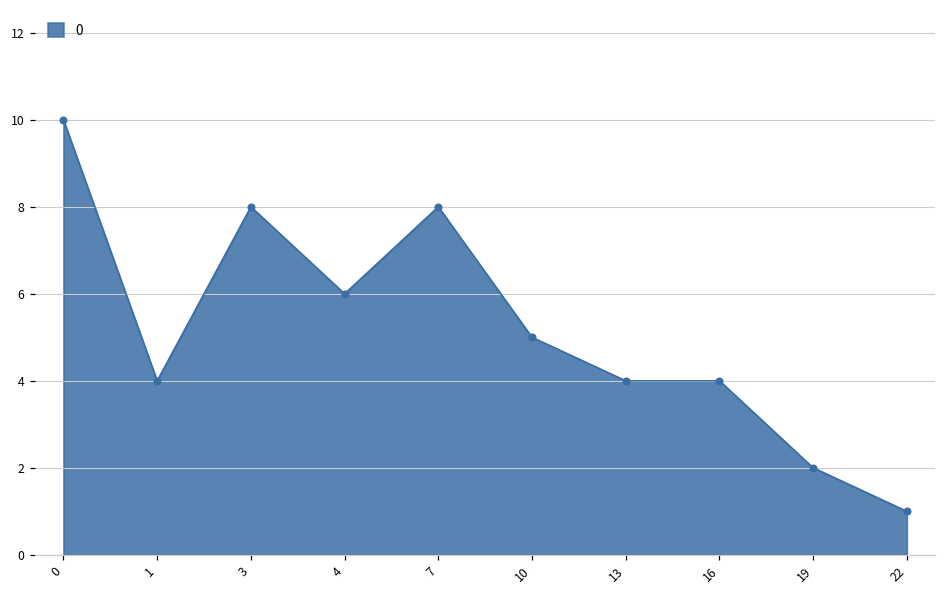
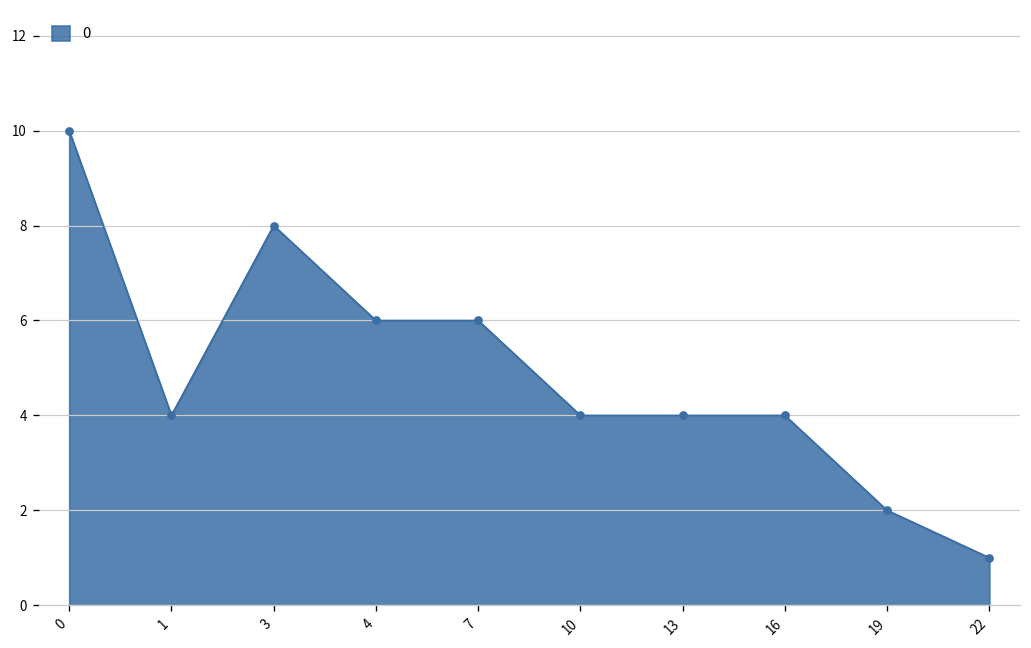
  {
    "0": 10,
    "1": 4,
    "3": 8,
    "4": 6,
-   "7": 8,
-   "10": 5,
+   "7": 6,
+   "10": 4,
    "13": 4,
    "16": 4,
    "19": 2,
    "22": 1
  }
